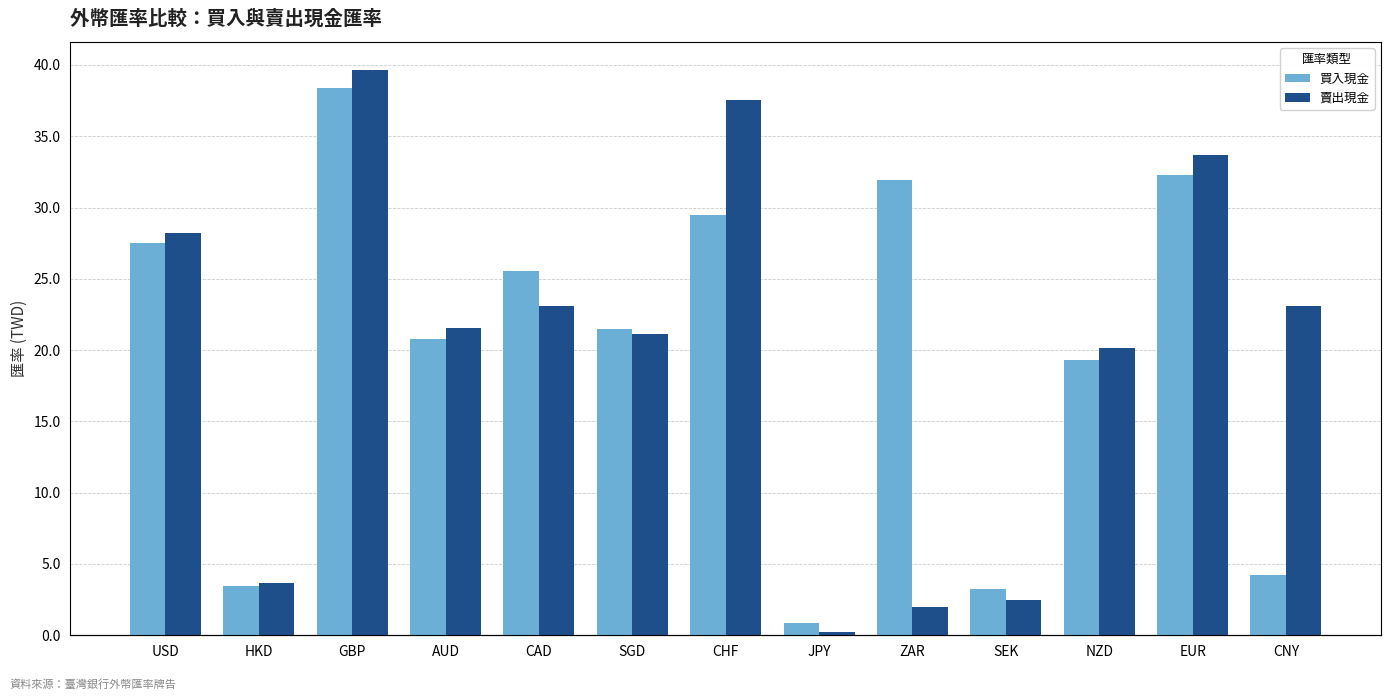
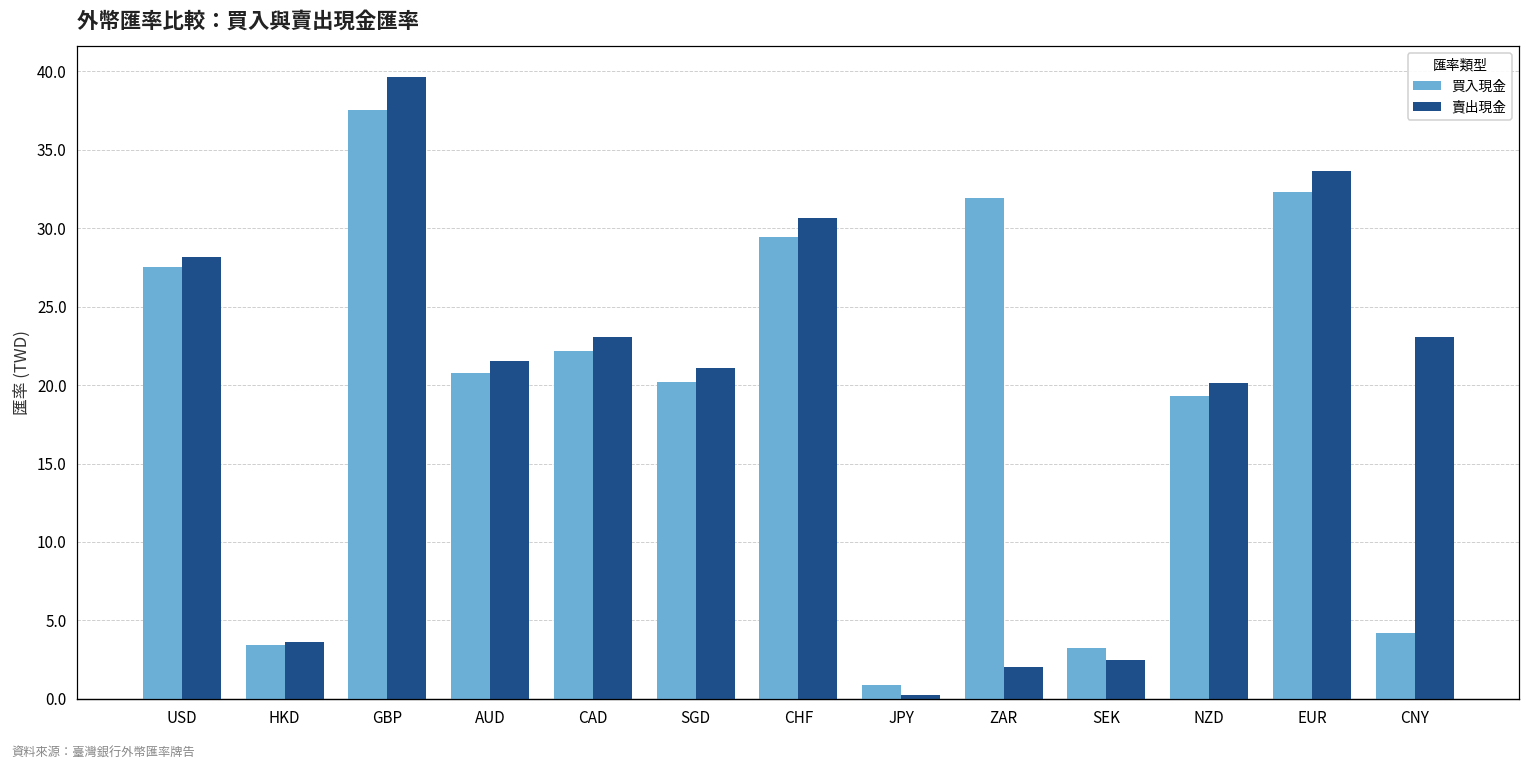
  {
    "買入現金": {
      "USD": 27.5,
      "HKD": 3.4,
-     "GBP": 38.4,
+     "GBP": 37.5,
      "AUD": 20.8,
-     "CAD": 25.6,
-     "SGD": 21.5,
+     "CAD": 22.2,
+     "SGD": 20.2,
      "CHF": 29.5,
      "JPY": 0.9,
      "ZAR": 31.9,
      "SEK": 3.2,
      "NZD": 19.3,
      "EUR": 32.3,
      "CNY": 4.2
    },
    "賣出現金": {
      "USD": 28.2,
      "HKD": 3.6,
      "GBP": 39.6,
      "AUD": 21.5,
      "CAD": 23.1,
      "SGD": 21.1,
-     "CHF": 37.6,
+     "CHF": 30.7,
      "JPY": 0.3,
      "ZAR": 2.0,
      "SEK": 2.5,
      "NZD": 20.2,
      "EUR": 33.7,
      "CNY": 23.1
    }
  }
